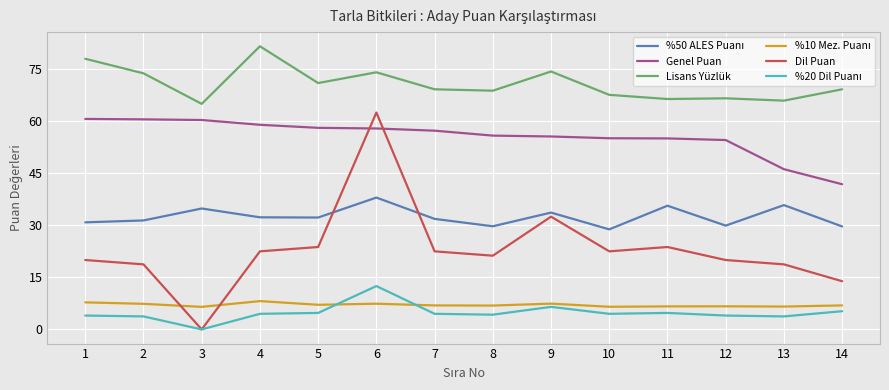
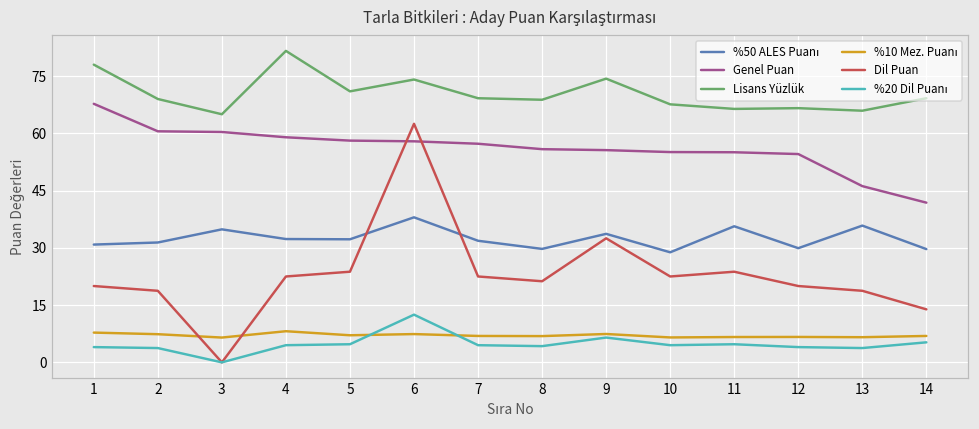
  {
    "%50 ALES Puanı": {
      "1": 31,
      "2": 31,
      "3": 35,
      "4": 32,
      "5": 32,
      "6": 38,
      "7": 32,
      "8": 30,
      "9": 34,
      "10": 29,
      "11": 36,
      "12": 30,
      "13": 36,
      "14": 30
    },
    "Genel Puan": {
-     "1": 61,
+     "1": 68,
      "2": 61,
      "3": 60,
      "4": 59,
      "5": 58,
      "6": 58,
      "7": 57,
      "8": 56,
      "9": 56,
      "10": 55,
      "11": 55,
      "12": 55,
      "13": 46,
      "14": 42
    },
    "Lisans Yüzlük": {
      "1": 78,
-     "2": 74,
+     "2": 69,
      "3": 65,
      "4": 82,
      "5": 71,
      "6": 74,
      "7": 69,
      "8": 69,
      "9": 74,
      "10": 68,
      "11": 66,
      "12": 67,
      "13": 66,
      "14": 69
    },
    "%10 Mez. Puanı": {
      "1": 8,
      "2": 7,
      "3": 7,
      "4": 8,
      "5": 7,
      "6": 7,
      "7": 7,
      "8": 7,
      "9": 7,
      "10": 7,
      "11": 7,
      "12": 7,
      "13": 7,
      "14": 7
    },
    "Dil Puan": {
      "1": 20,
      "2": 19,
      "4": 23,
      "5": 24,
      "6": 63,
      "7": 23,
      "8": 21,
      "9": 33,
      "10": 23,
      "11": 24,
      "12": 20,
      "13": 19,
      "14": 14
    },
    "%20 Dil Puanı": {
      "1": 4,
      "2": 4,
      "4": 5,
      "5": 5,
      "6": 13,
      "7": 5,
      "8": 4,
      "9": 7,
      "10": 5,
      "11": 5,
      "12": 4,
      "13": 4,
      "14": 5
    }
  }
